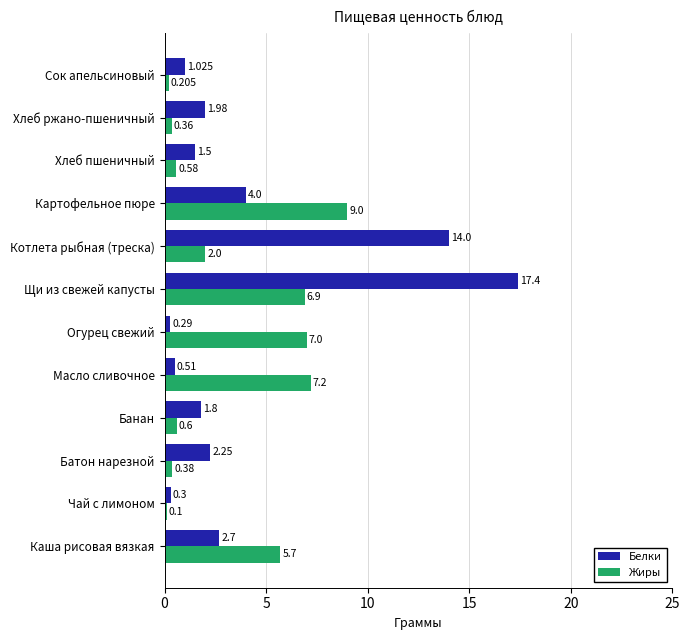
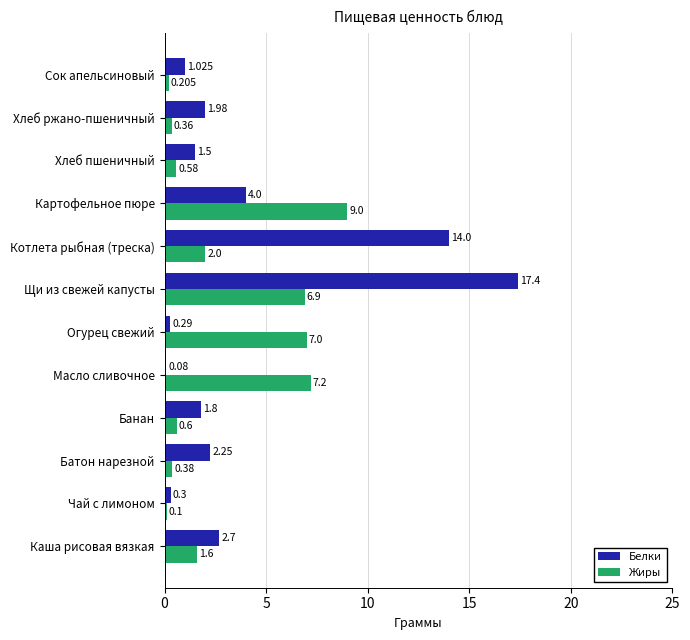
  {
    "Белки": {
      "Сок апельсиновый": 1.025,
      "Хлеб ржано-пшеничный": 1.98,
      "Хлеб пшеничный": 1.5,
      "Картофельное пюре": 4.0,
      "Котлета рыбная (треска)": 14.0,
      "Щи из свежей капусты": 17.4,
      "Огурец свежий": 0.29,
-     "Масло сливочное": 0.51,
+     "Масло сливочное": 0.08,
      "Банан": 1.8,
      "Батон нарезной": 2.25,
      "Чай с лимоном": 0.3,
      "Каша рисовая вязкая": 2.7
    },
    "Жиры": {
      "Сок апельсиновый": 0.205,
      "Хлеб ржано-пшеничный": 0.36,
      "Хлеб пшеничный": 0.58,
      "Картофельное пюре": 9.0,
      "Котлета рыбная (треска)": 2.0,
      "Щи из свежей капусты": 6.9,
      "Огурец свежий": 7.0,
      "Масло сливочное": 7.2,
      "Банан": 0.6,
      "Батон нарезной": 0.38,
      "Чай с лимоном": 0.1,
-     "Каша рисовая вязкая": 5.7
+     "Каша рисовая вязкая": 1.6
    }
  }
